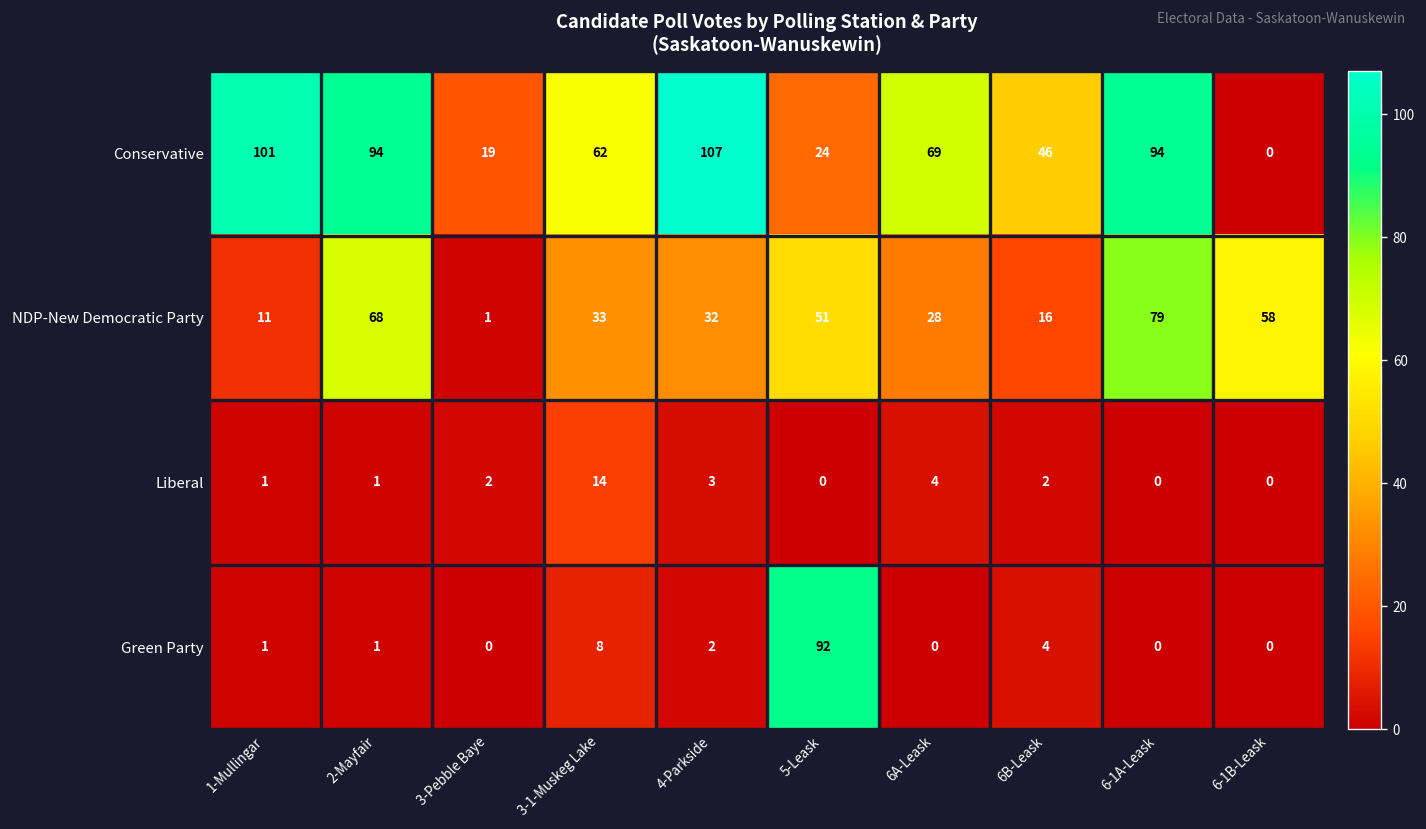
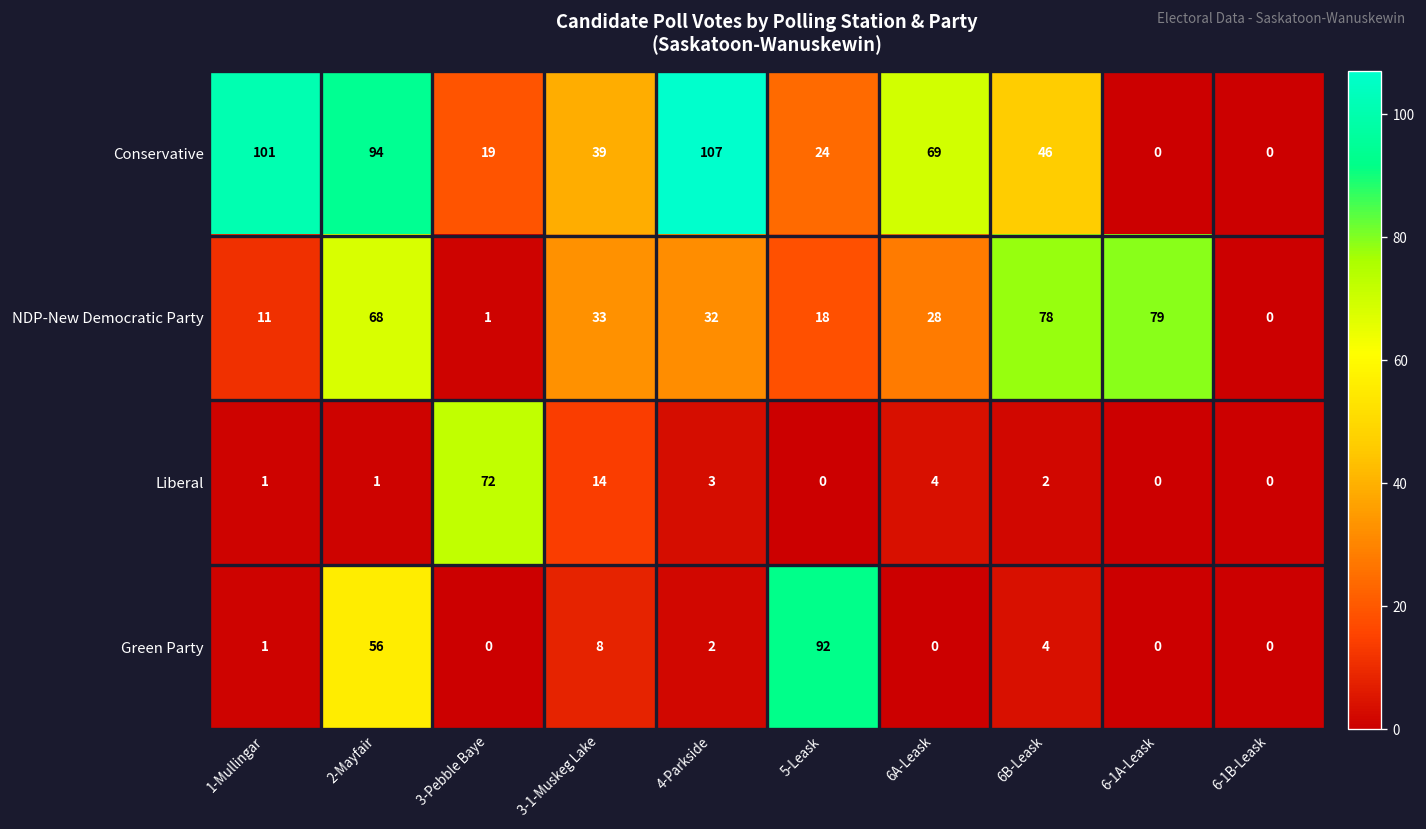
  {
    "Conservative": {
      "1-Mullingar": 101,
      "2-Mayfair": 94,
      "3-Pebble Baye": 19,
-     "3-1-Muskeg Lake": 62,
+     "3-1-Muskeg Lake": 39,
      "4-Parkside": 107,
      "5-Leask": 24,
      "6A-Leask": 69,
      "6B-Leask": 46,
-     "6-1A-Leask": 94,
+     "6-1A-Leask": 0,
      "6-1B-Leask": 0
    },
    "NDP-New Democratic Party": {
      "1-Mullingar": 11,
      "2-Mayfair": 68,
      "3-Pebble Baye": 1,
      "3-1-Muskeg Lake": 33,
      "4-Parkside": 32,
-     "5-Leask": 51,
+     "5-Leask": 18,
      "6A-Leask": 28,
-     "6B-Leask": 16,
+     "6B-Leask": 78,
      "6-1A-Leask": 79,
-     "6-1B-Leask": 58
+     "6-1B-Leask": 0
    },
    "Liberal": {
      "1-Mullingar": 1,
      "2-Mayfair": 1,
-     "3-Pebble Baye": 2,
+     "3-Pebble Baye": 72,
      "3-1-Muskeg Lake": 14,
      "4-Parkside": 3,
      "5-Leask": 0,
      "6A-Leask": 4,
      "6B-Leask": 2,
      "6-1A-Leask": 0,
      "6-1B-Leask": 0
    },
    "Green Party": {
      "1-Mullingar": 1,
-     "2-Mayfair": 1,
+     "2-Mayfair": 56,
      "3-Pebble Baye": 0,
      "3-1-Muskeg Lake": 8,
      "4-Parkside": 2,
      "5-Leask": 92,
      "6A-Leask": 0,
      "6B-Leask": 4,
      "6-1A-Leask": 0,
      "6-1B-Leask": 0
    }
  }
